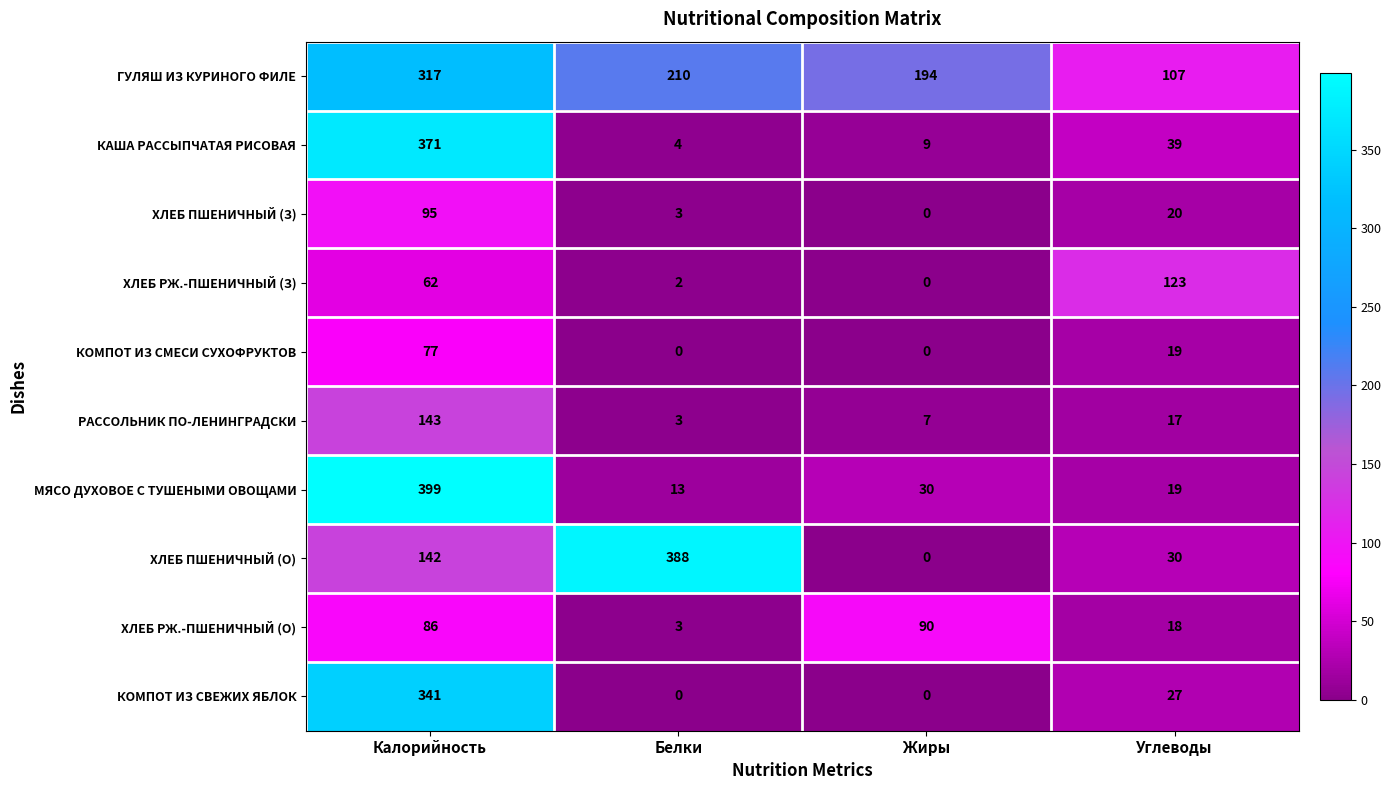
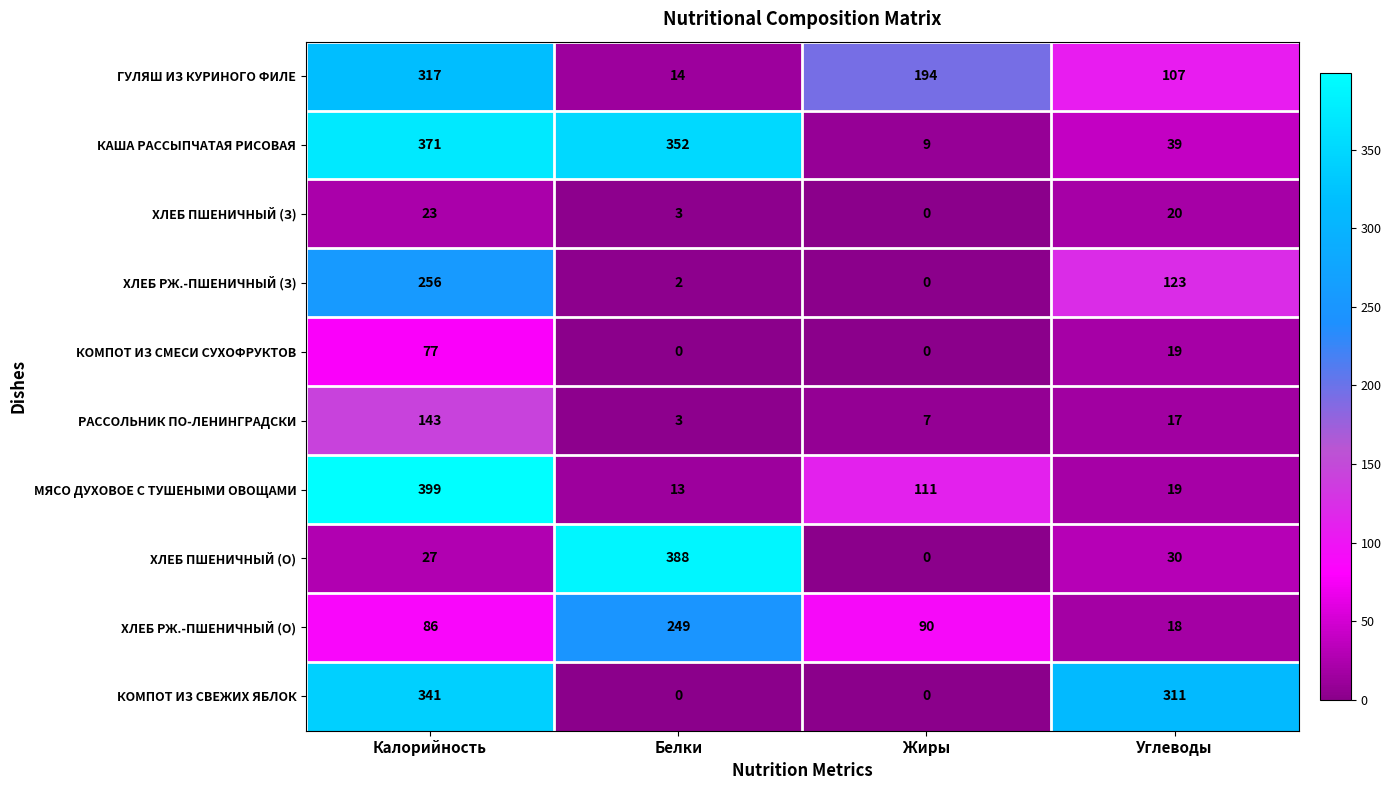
  {
    "ГУЛЯШ ИЗ КУРИНОГО ФИЛЕ": {
      "Калорийность": 317,
-     "Белки": 210,
+     "Белки": 14,
      "Жиры": 194,
      "Углеводы": 107
    },
    "КАША РАССЫПЧАТАЯ РИСОВАЯ": {
      "Калорийность": 371,
-     "Белки": 4,
+     "Белки": 352,
      "Жиры": 9,
      "Углеводы": 39
    },
    "ХЛЕБ ПШЕНИЧНЫЙ (З)": {
-     "Калорийность": 95,
+     "Калорийность": 23,
      "Белки": 3,
      "Жиры": 0,
      "Углеводы": 20
    },
    "ХЛЕБ РЖ.-ПШЕНИЧНЫЙ (З)": {
-     "Калорийность": 62,
+     "Калорийность": 256,
      "Белки": 2,
      "Жиры": 0,
      "Углеводы": 123
    },
    "КОМПОТ ИЗ СМЕСИ СУХОФРУКТОВ": {
      "Калорийность": 77,
      "Белки": 0,
      "Жиры": 0,
      "Углеводы": 19
    },
    "РАССОЛЬНИК ПО-ЛЕНИНГРАДСКИ": {
      "Калорийность": 143,
      "Белки": 3,
      "Жиры": 7,
      "Углеводы": 17
    },
    "МЯСО ДУХОВОЕ С ТУШЕНЫМИ ОВОЩАМИ": {
      "Калорийность": 399,
      "Белки": 13,
-     "Жиры": 30,
+     "Жиры": 111,
      "Углеводы": 19
    },
    "ХЛЕБ ПШЕНИЧНЫЙ (О)": {
-     "Калорийность": 142,
+     "Калорийность": 27,
      "Белки": 388,
      "Жиры": 0,
      "Углеводы": 30
    },
    "ХЛЕБ РЖ.-ПШЕНИЧНЫЙ (О)": {
      "Калорийность": 86,
-     "Белки": 3,
+     "Белки": 249,
      "Жиры": 90,
      "Углеводы": 18
    },
    "КОМПОТ ИЗ СВЕЖИХ ЯБЛОК": {
      "Калорийность": 341,
      "Белки": 0,
      "Жиры": 0,
-     "Углеводы": 27
+     "Углеводы": 311
    }
  }
